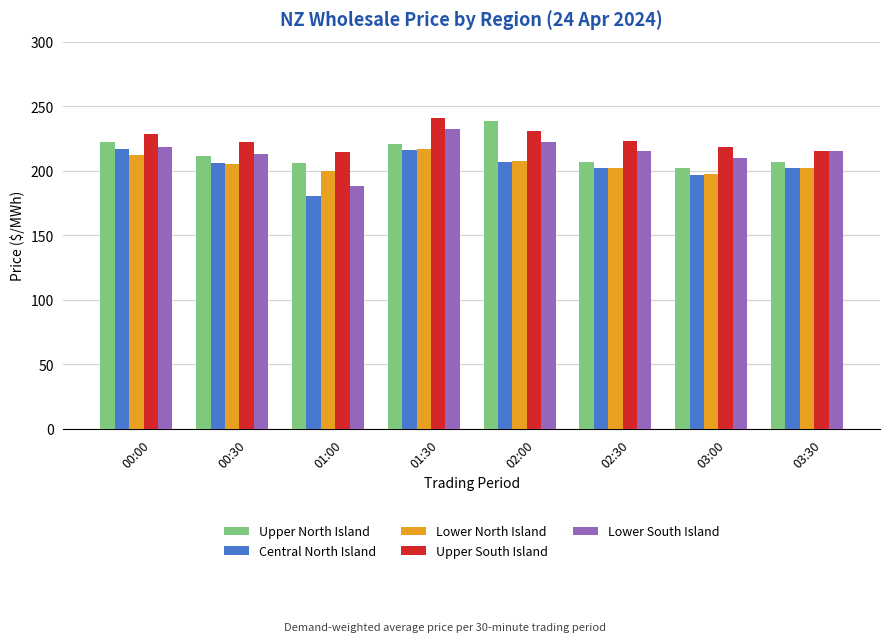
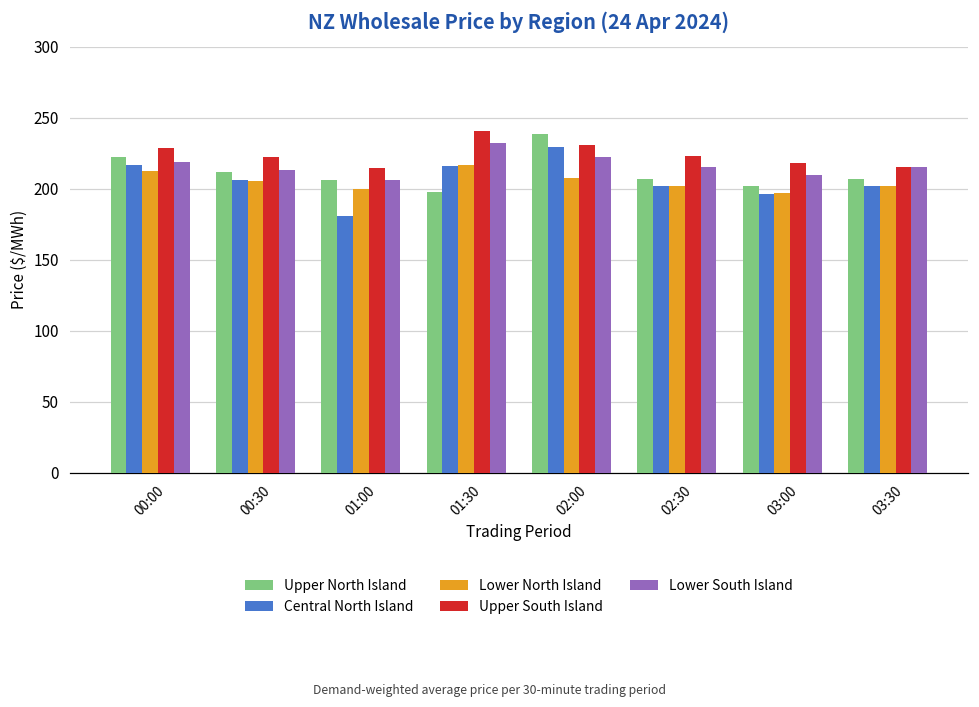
  {
    "Upper North Island": {
      "00:00": 222,
      "00:30": 212,
      "01:00": 206,
-     "01:30": 221,
+     "01:30": 198,
      "02:00": 238,
      "02:30": 207,
      "03:00": 202,
      "03:30": 207
    },
    "Central North Island": {
      "00:00": 217,
      "00:30": 206,
      "01:00": 181,
      "01:30": 216,
-     "02:00": 207,
+     "02:00": 229,
      "02:30": 202,
      "03:00": 197,
      "03:30": 202
    },
    "Lower North Island": {
      "00:00": 212,
      "00:30": 205,
      "01:00": 199,
      "01:30": 217,
      "02:00": 207,
      "02:30": 202,
      "03:00": 197,
      "03:30": 202
    },
    "Upper South Island": {
      "00:00": 228,
      "00:30": 222,
      "01:00": 215,
      "01:30": 241,
      "02:00": 230,
      "02:30": 223,
      "03:00": 218,
      "03:30": 215
    },
    "Lower South Island": {
      "00:00": 219,
      "00:30": 213,
-     "01:00": 188,
+     "01:00": 206,
      "01:30": 232,
      "02:00": 222,
      "02:30": 215,
      "03:00": 210,
      "03:30": 215
    }
  }
